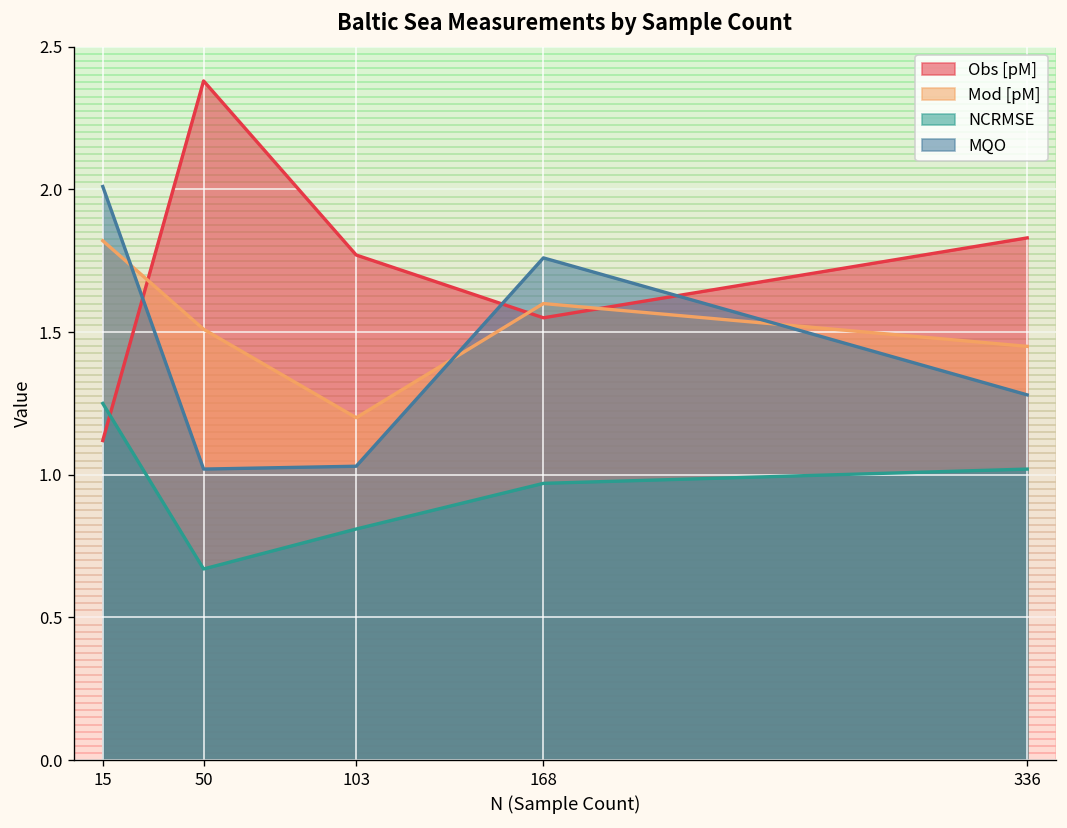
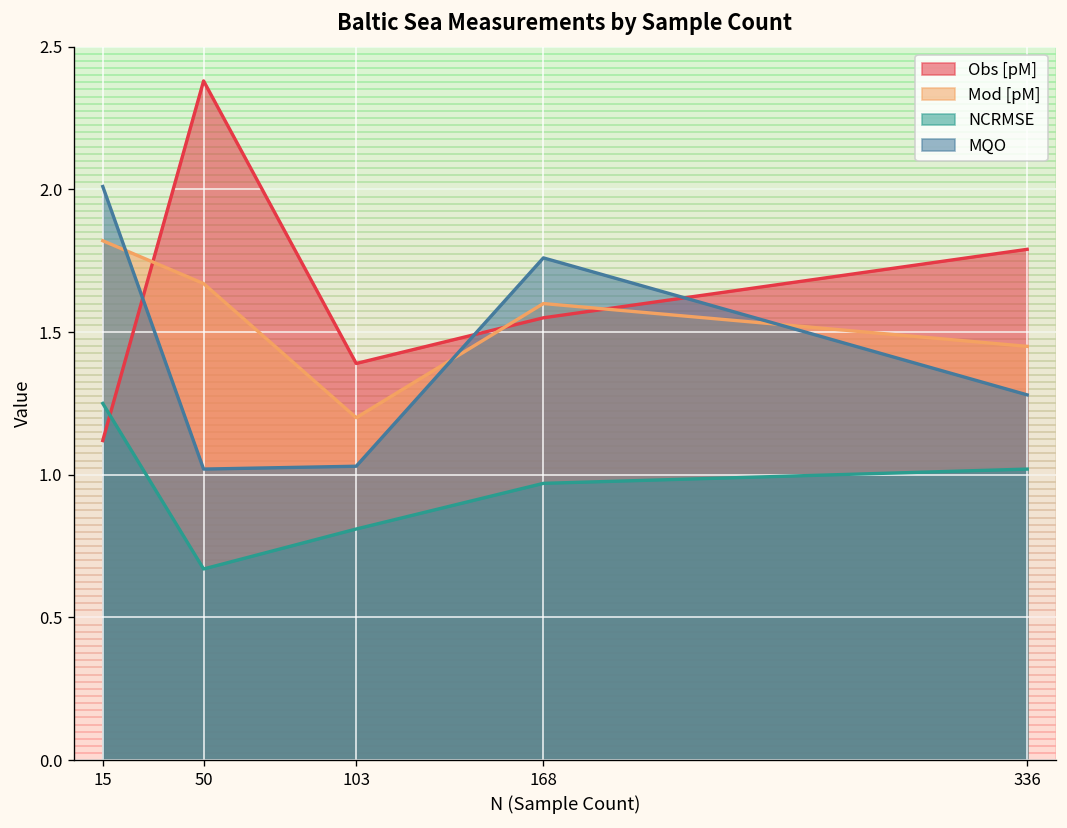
  {
    "Obs [pM]": {
      "15": 1.12,
      "50": 2.38,
-     "103": 1.77,
+     "103": 1.39,
      "168": 1.55,
-     "336": 1.83
+     "336": 1.79
    },
    "Mod [pM]": {
      "15": 1.82,
-     "50": 1.51,
+     "50": 1.67,
      "103": 1.20,
      "168": 1.60,
      "336": 1.45
    }
  }
